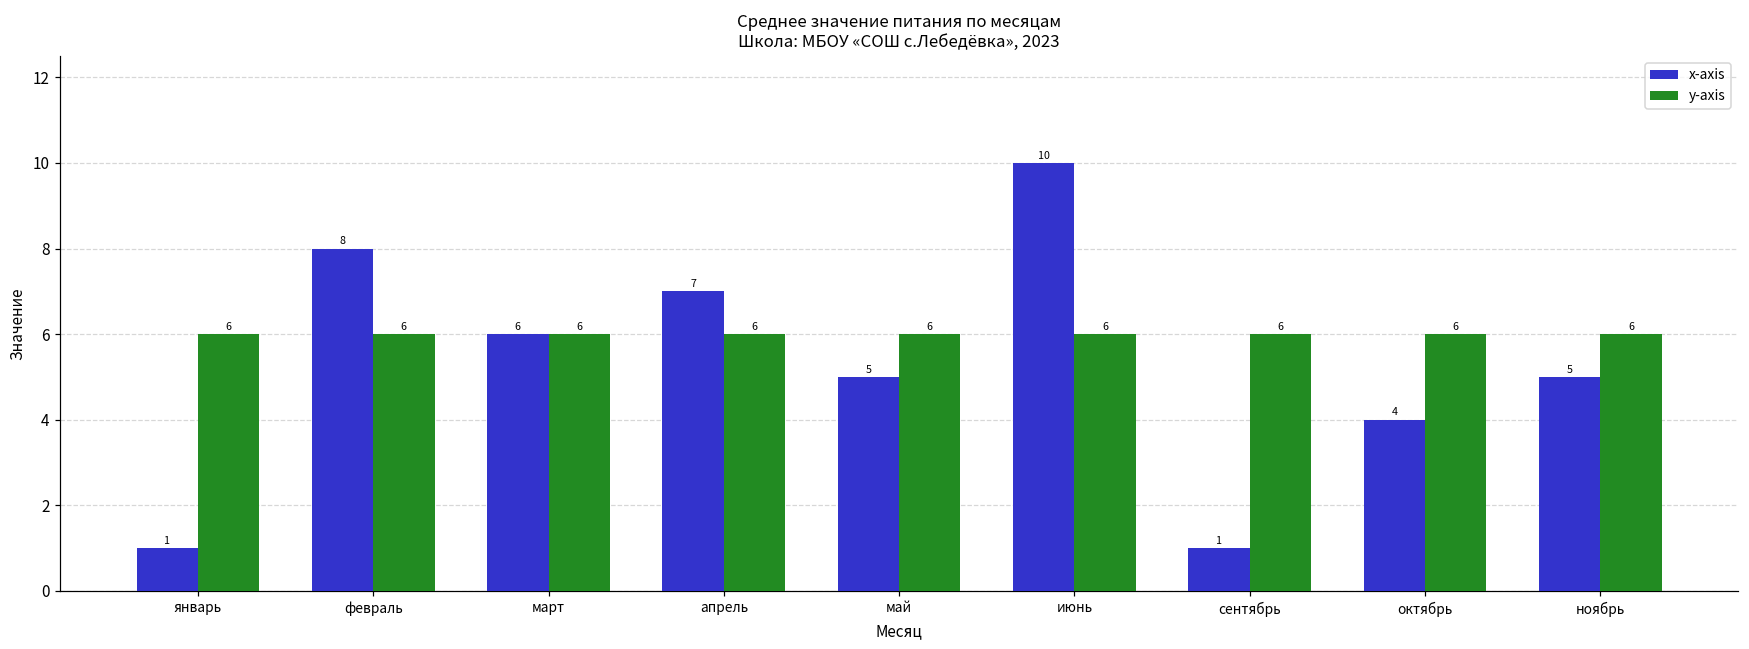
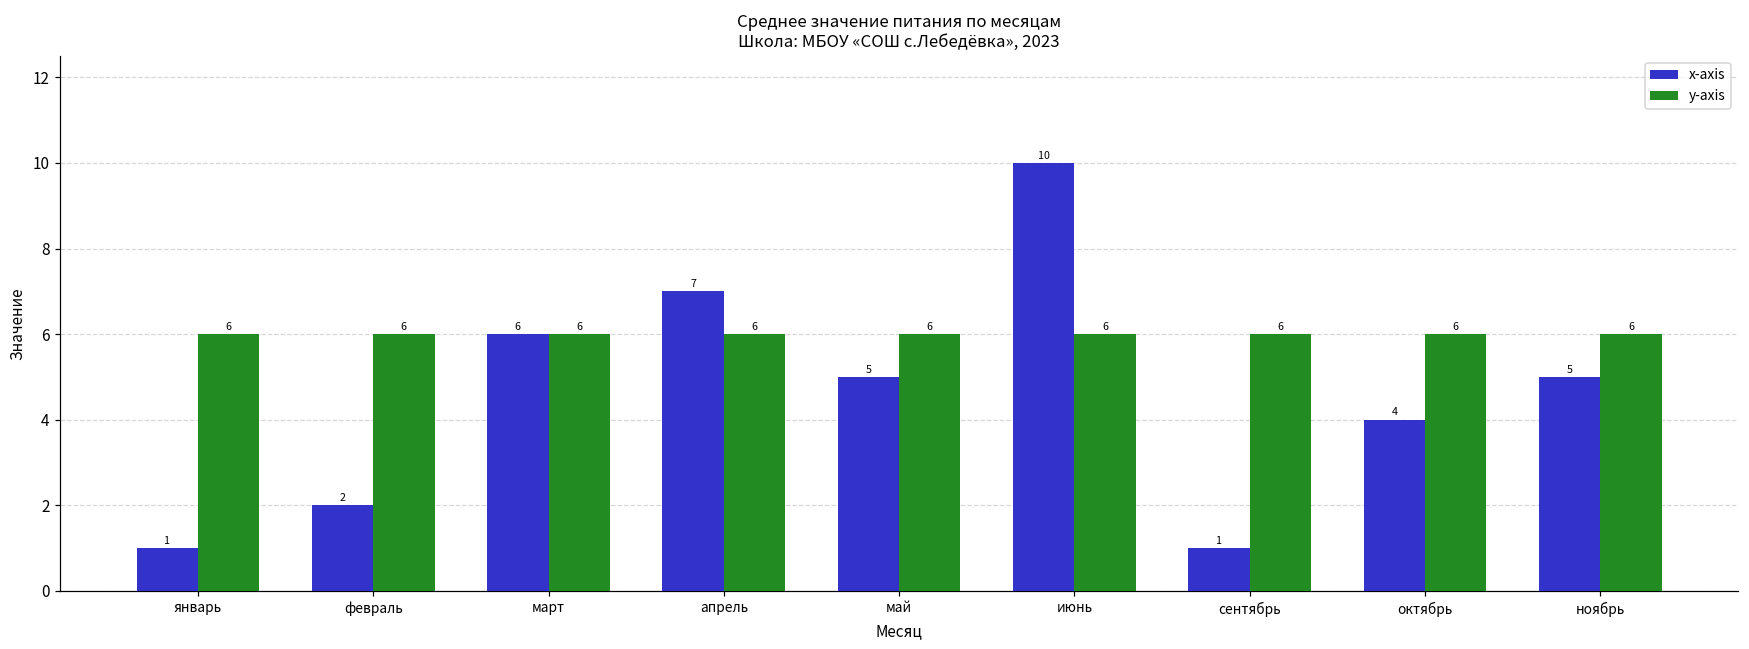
  {
    "x-axis": {
      "январь": 1,
-     "февраль": 8,
+     "февраль": 2,
      "март": 6,
      "апрель": 7,
      "май": 5,
      "июнь": 10,
      "сентябрь": 1,
      "октябрь": 4,
      "ноябрь": 5
    },
    "y-axis": {
      "январь": 6,
      "февраль": 6,
      "март": 6,
      "апрель": 6,
      "май": 6,
      "июнь": 6,
      "сентябрь": 6,
      "октябрь": 6,
      "ноябрь": 6
    }
  }
